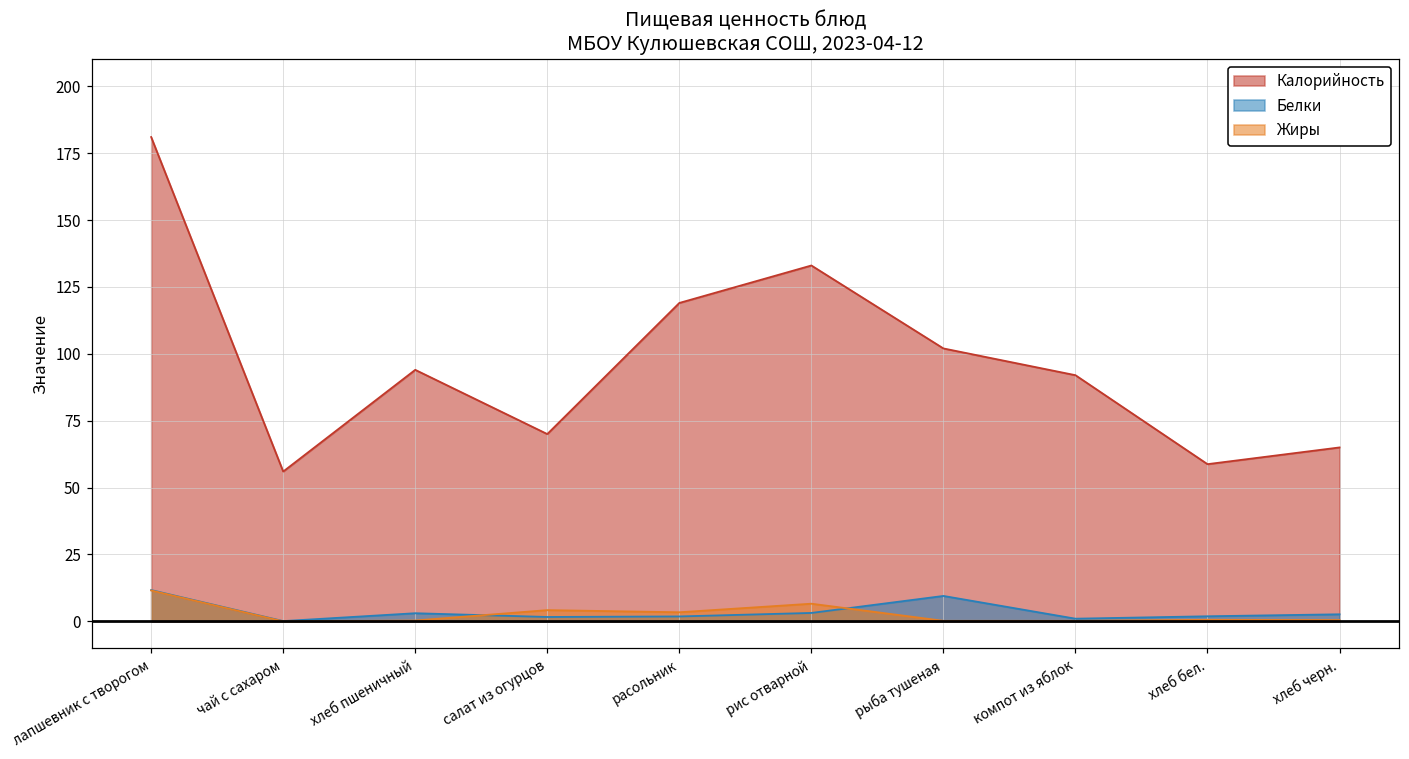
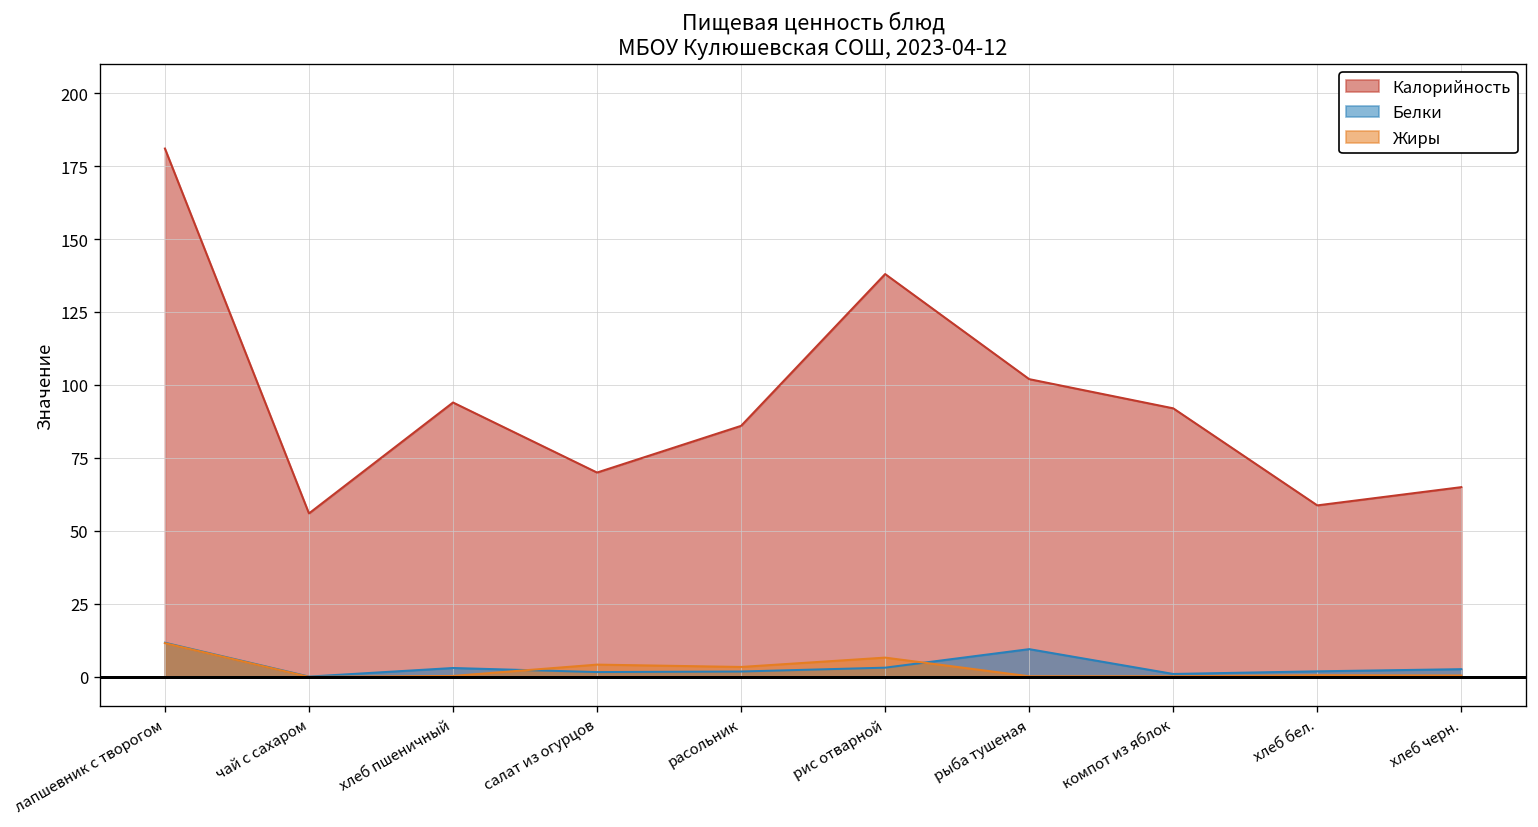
  {
    "Калорийность": {
      "лапшевник с творогом": 181,
      "чай с сахаром": 56,
      "хлеб пшеничный": 94,
      "салат из огурцов": 70,
-     "расольник": 119,
-     "рис отварной": 133,
+     "расольник": 86,
+     "рис отварной": 138,
      "рыба тушеная": 102,
      "компот из яблок": 92,
      "хлеб бел.": 59,
      "хлеб черн.": 65
    },
    "Белки": {
      "хлеб пшеничный": 3,
      "салат из огурцов": 2,
      "расольник": 2,
      "рис отварной": 3,
      "рыба тушеная": 10,
      "хлеб бел.": 2,
      "хлеб черн.": 3
    },
    "Жиры": {
      "хлеб пшеничный": 0,
      "салат из огурцов": 4,
      "расольник": 3,
      "рис отварной": 7,
      "рыба тушеная": 0,
      "хлеб бел.": 1,
      "хлеб черн.": 0
    }
  }
